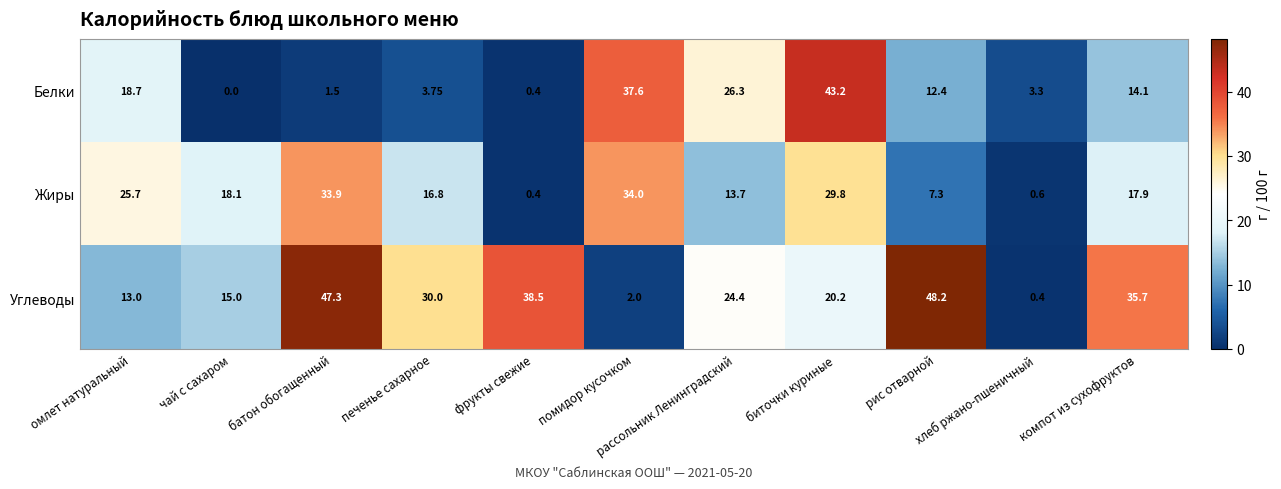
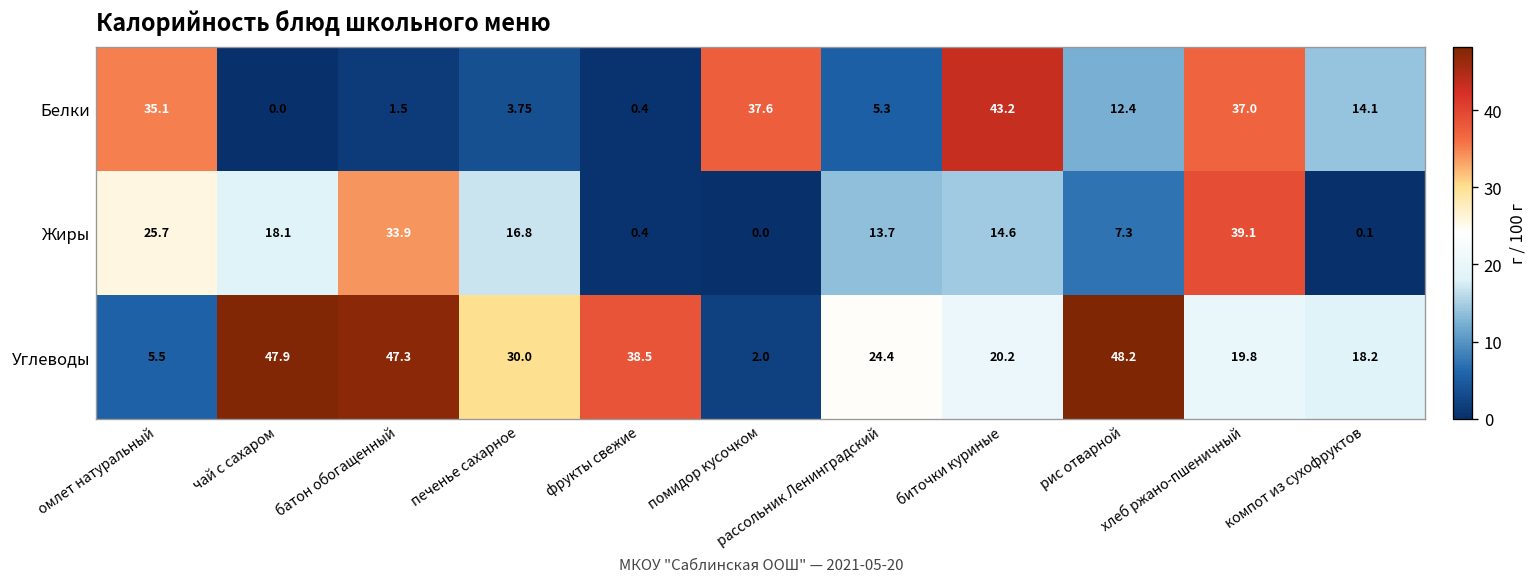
  {
    "Белки": {
-     "омлет натуральный": 18.7,
+     "омлет натуральный": 35.1,
      "чай с сахаром": 0.0,
      "батон обогащенный": 1.5,
      "печенье сахарное": 3.75,
      "фрукты свежие": 0.4,
      "помидор кусочком": 37.6,
-     "рассольник Ленинградский": 26.3,
+     "рассольник Ленинградский": 5.3,
      "биточки куриные": 43.2,
      "рис отварной": 12.4,
-     "хлеб ржано-пшеничный": 3.3,
+     "хлеб ржано-пшеничный": 37.0,
      "компот из сухофруктов": 14.1
    },
    "Жиры": {
      "омлет натуральный": 25.7,
      "чай с сахаром": 18.1,
      "батон обогащенный": 33.9,
      "печенье сахарное": 16.8,
      "фрукты свежие": 0.4,
-     "помидор кусочком": 34.0,
+     "помидор кусочком": 0.0,
      "рассольник Ленинградский": 13.7,
-     "биточки куриные": 29.8,
+     "биточки куриные": 14.6,
      "рис отварной": 7.3,
-     "хлеб ржано-пшеничный": 0.6,
-     "компот из сухофруктов": 17.9
+     "хлеб ржано-пшеничный": 39.1,
+     "компот из сухофруктов": 0.1
    },
    "Углеводы": {
-     "омлет натуральный": 13.0,
-     "чай с сахаром": 15.0,
+     "омлет натуральный": 5.5,
+     "чай с сахаром": 47.9,
      "батон обогащенный": 47.3,
      "печенье сахарное": 30.0,
      "фрукты свежие": 38.5,
      "помидор кусочком": 2.0,
      "рассольник Ленинградский": 24.4,
      "биточки куриные": 20.2,
      "рис отварной": 48.2,
-     "хлеб ржано-пшеничный": 0.4,
-     "компот из сухофруктов": 35.7
+     "хлеб ржано-пшеничный": 19.8,
+     "компот из сухофруктов": 18.2
    }
  }
